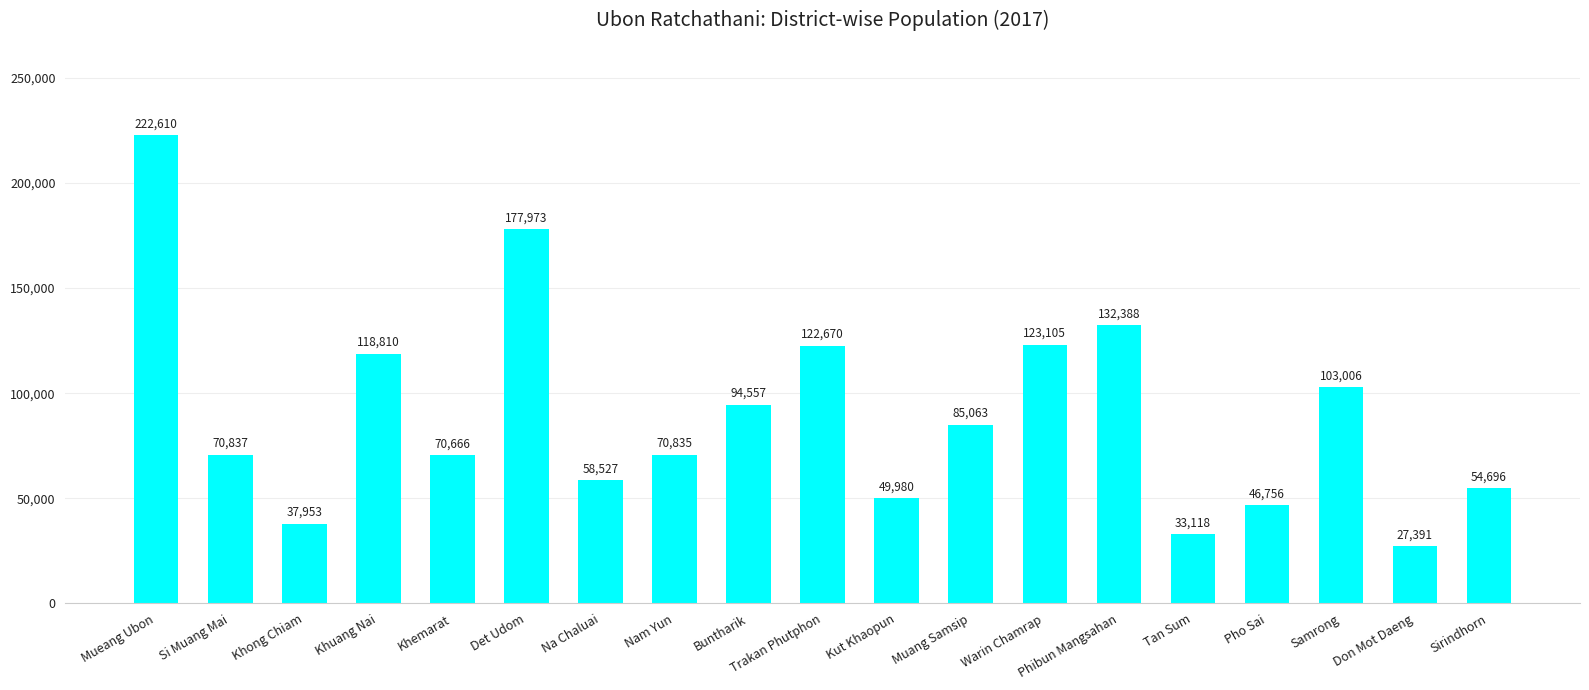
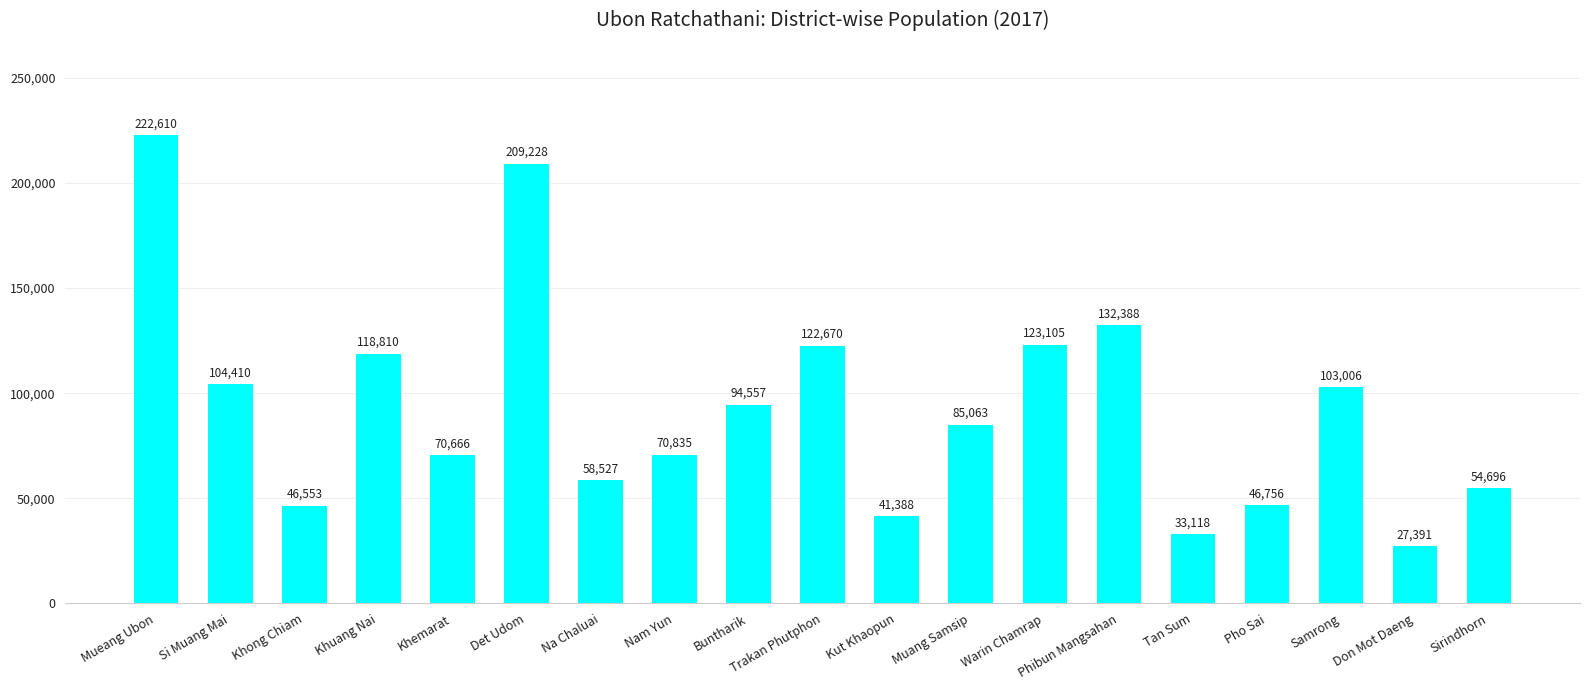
  {
    "Mueang Ubon": "222,610",
-   "Si Muang Mai": "70,837",
-   "Khong Chiam": "37,953",
+   "Si Muang Mai": "104,410",
+   "Khong Chiam": "46,553",
    "Khuang Nai": "118,810",
    "Khemarat": "70,666",
-   "Det Udom": "177,973",
+   "Det Udom": "209,228",
    "Na Chaluai": "58,527",
    "Nam Yun": "70,835",
    "Buntharik": "94,557",
    "Trakan Phutphon": "122,670",
-   "Kut Khaopun": "49,980",
+   "Kut Khaopun": "41,388",
    "Muang Samsip": "85,063",
    "Warin Chamrap": "123,105",
    "Phibun Mangsahan": "132,388",
    "Tan Sum": "33,118",
    "Pho Sai": "46,756",
    "Samrong": "103,006",
    "Don Mot Daeng": "27,391",
    "Sirindhorn": "54,696"
  }
